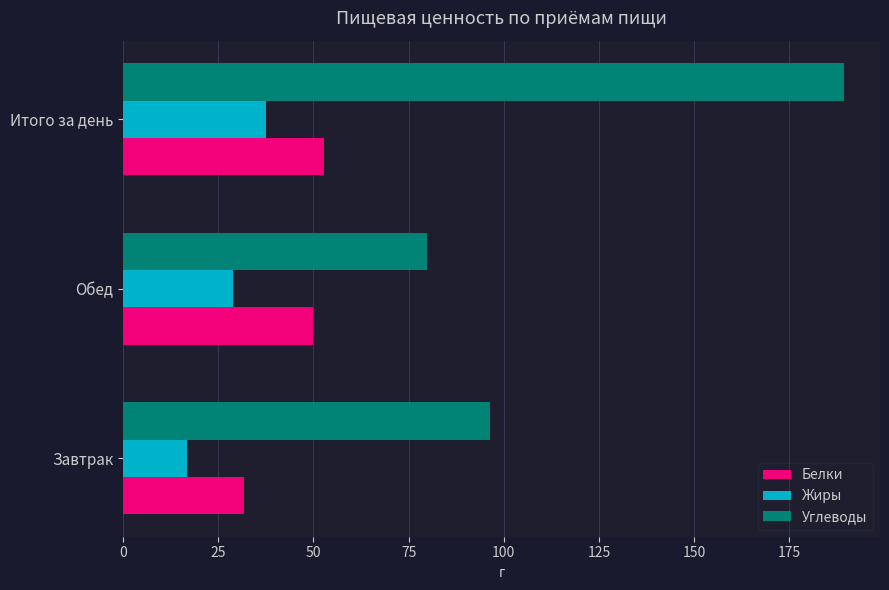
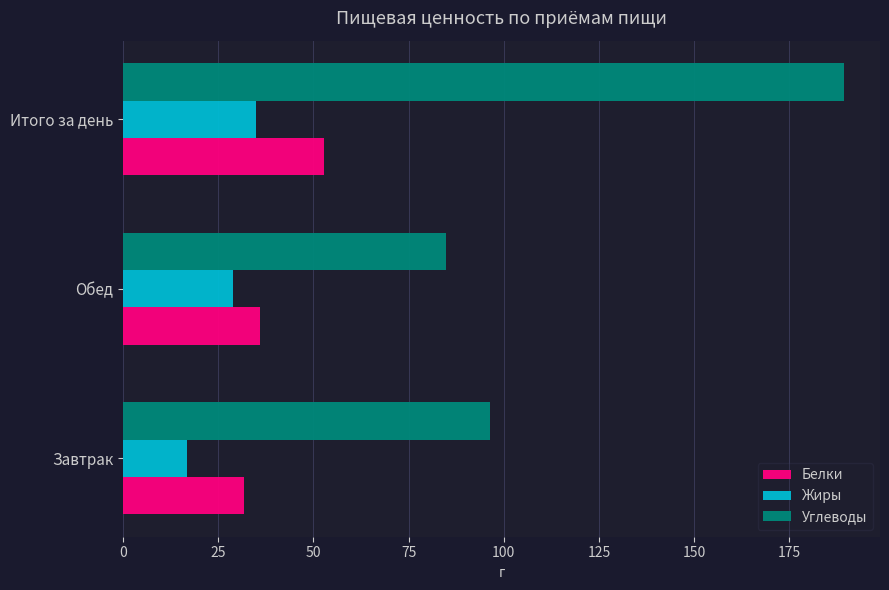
  {
    "Белки": {
      "Итого за день": 53,
-     "Обед": 50,
+     "Обед": 36,
      "Завтрак": 32
    },
    "Жиры": {
-     "Итого за день": 37,
+     "Итого за день": 35,
      "Обед": 29,
      "Завтрак": 17
    },
    "Углеводы": {
      "Итого за день": 189,
-     "Обед": 80,
+     "Обед": 85,
      "Завтрак": 96
    }
  }
